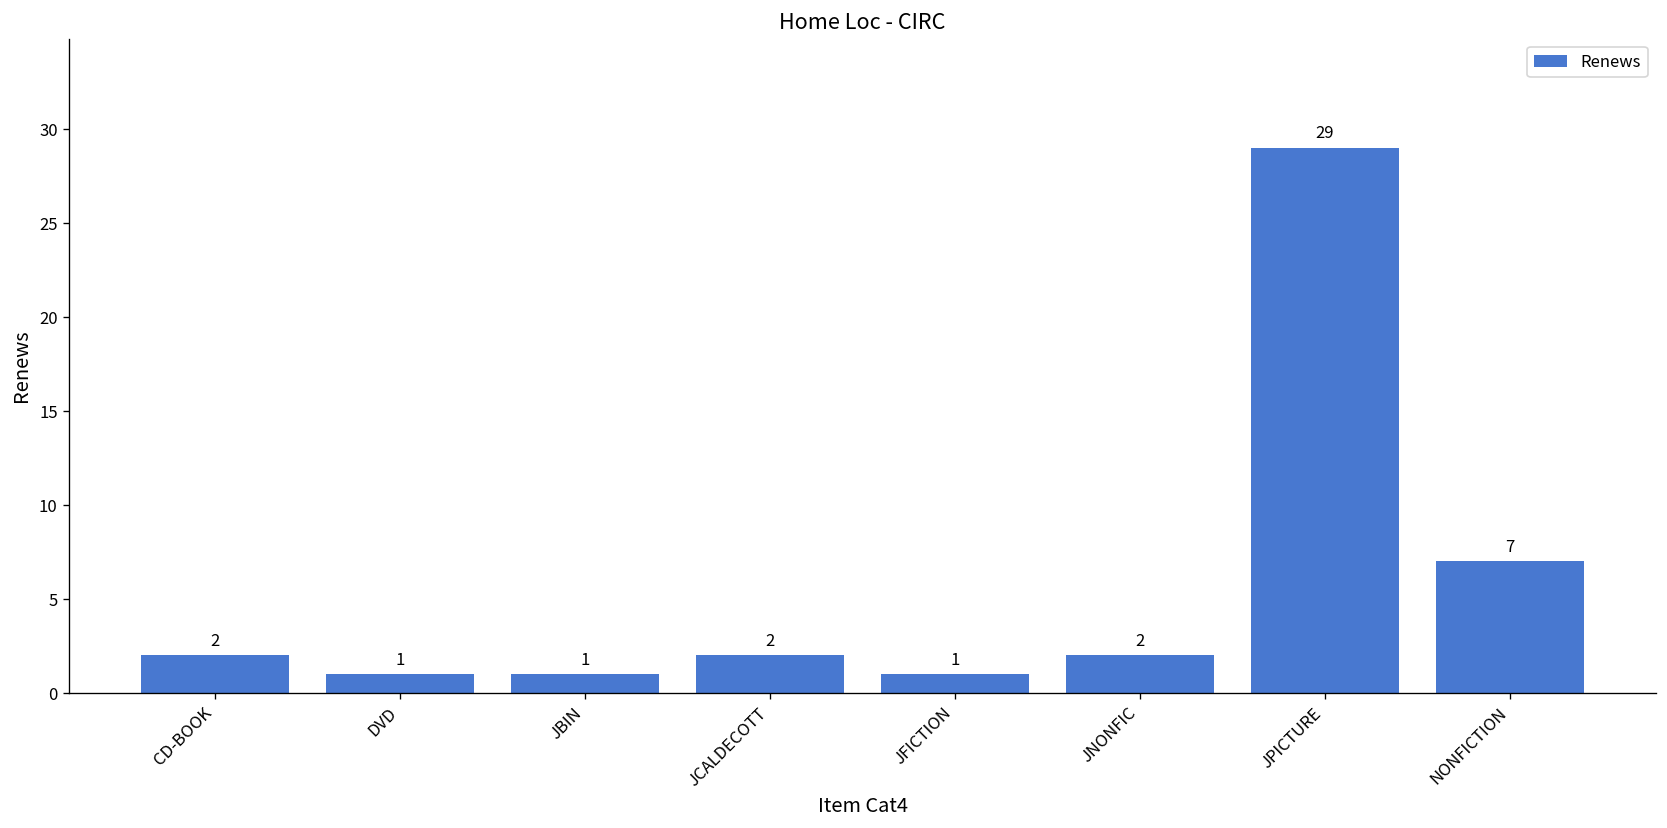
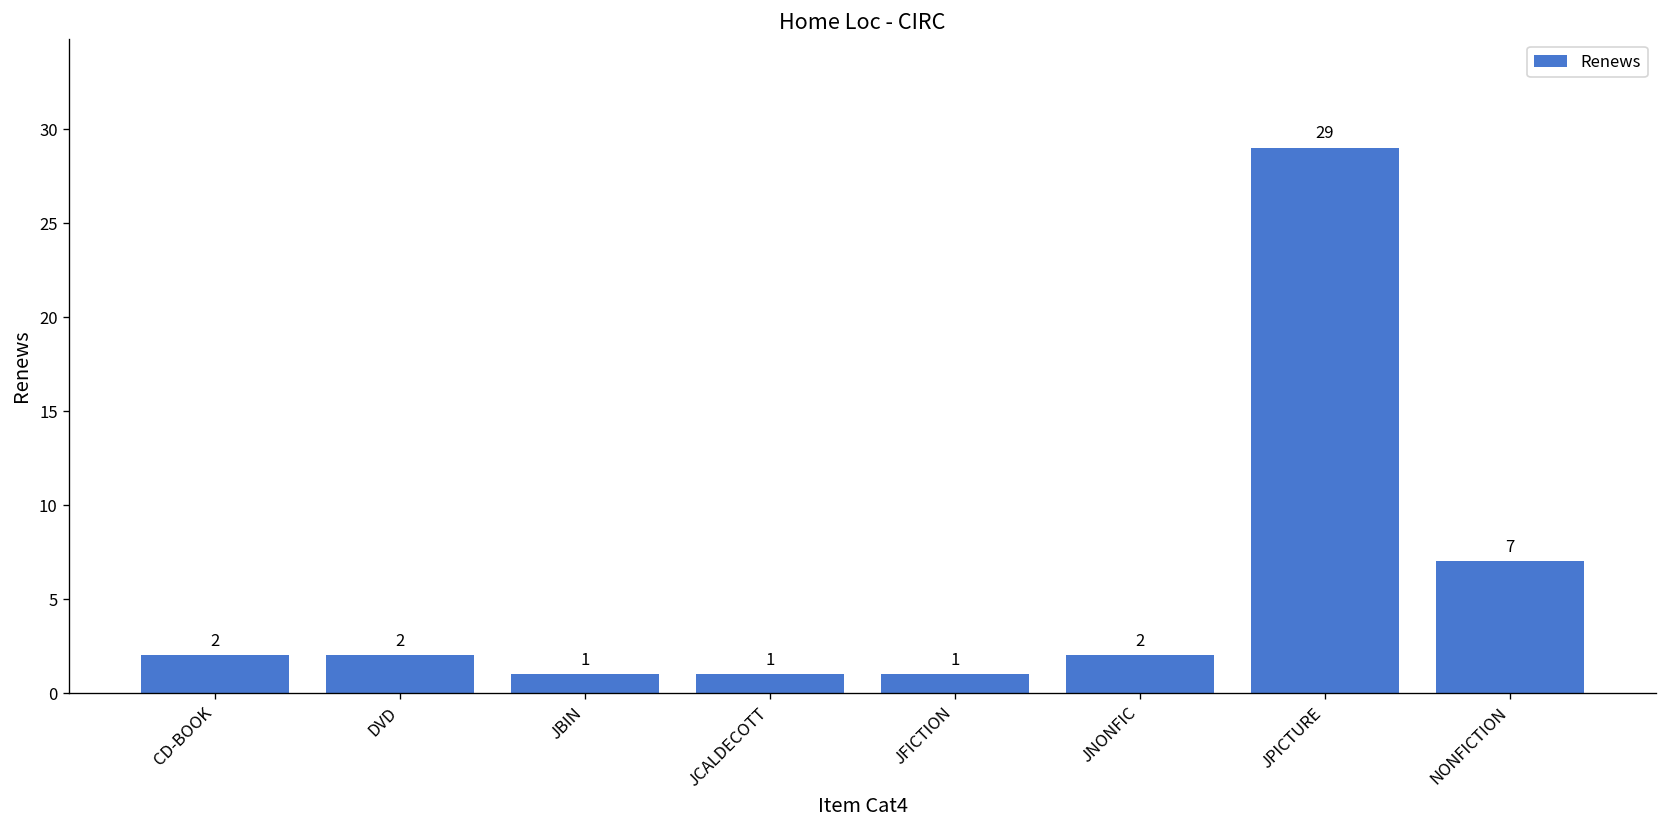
  {
    "CD-BOOK": 2,
-   "DVD": 1,
+   "DVD": 2,
    "JBIN": 1,
-   "JCALDECOTT": 2,
+   "JCALDECOTT": 1,
    "JFICTION": 1,
    "JNONFIC": 2,
    "JPICTURE": 29,
    "NONFICTION": 7
  }
